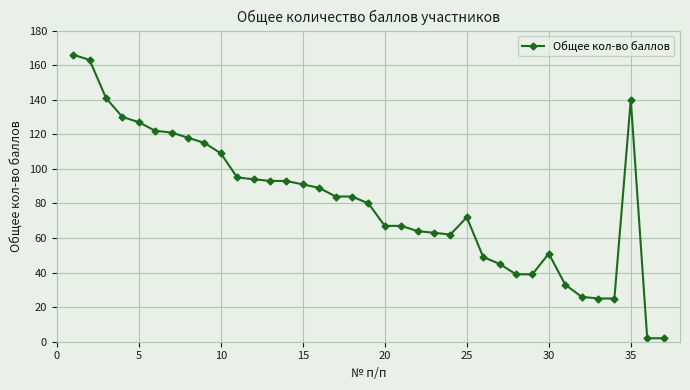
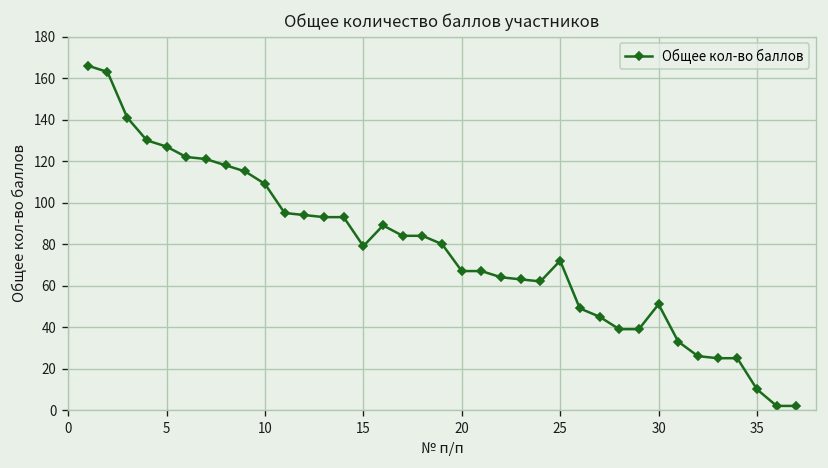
  {
    "5": 127,
    "10": 109,
-   "15": 91,
+   "15": 79,
    "20": 67,
    "25": 72,
    "30": 51,
-   "35": 140
+   "35": 10
  }
